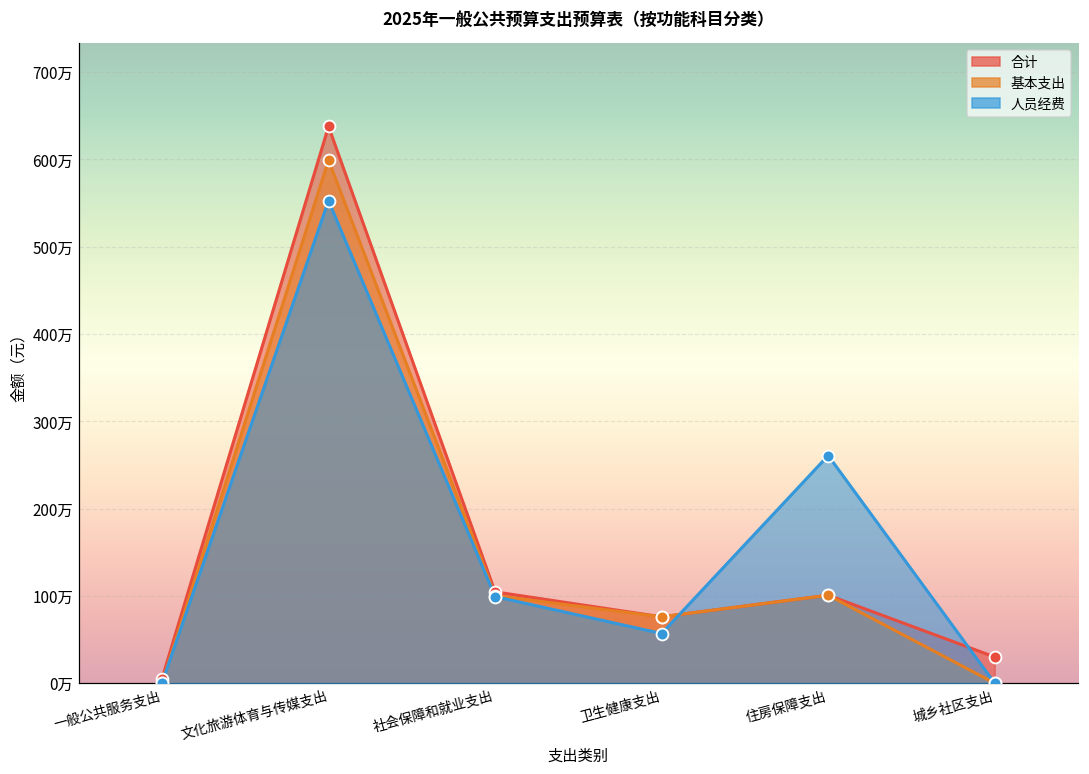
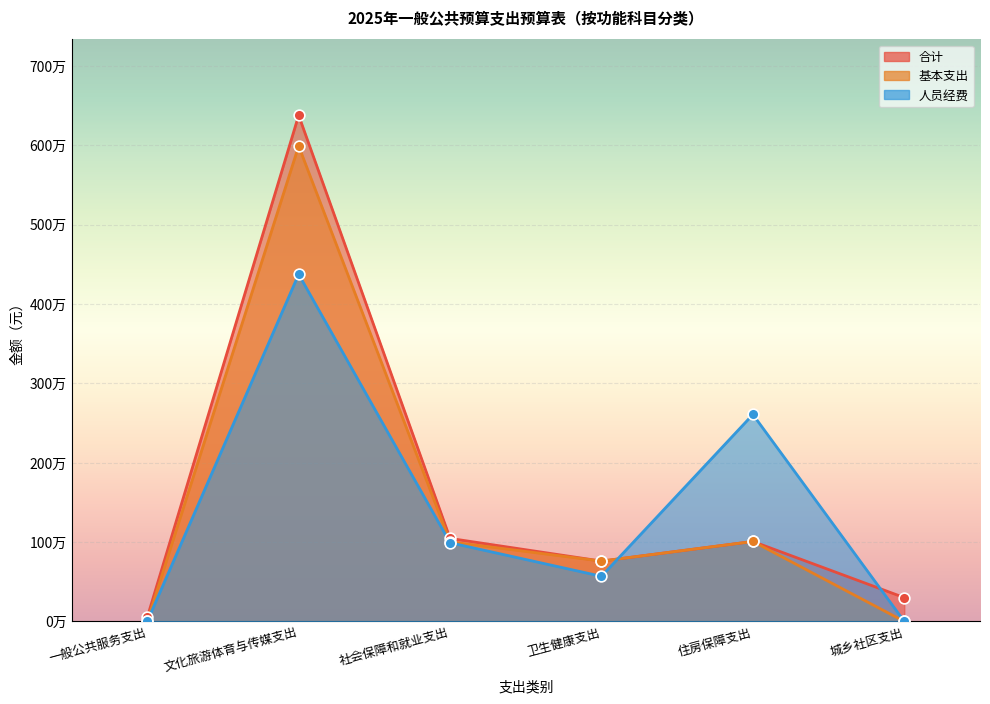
  {
    "人员经费": {
-     "文化旅游体育与传媒支出": "550万",
+     "文化旅游体育与传媒支出": "440万",
      "卫生健康支出": "60万",
      "住房保障支出": "260万"
    }
  }
